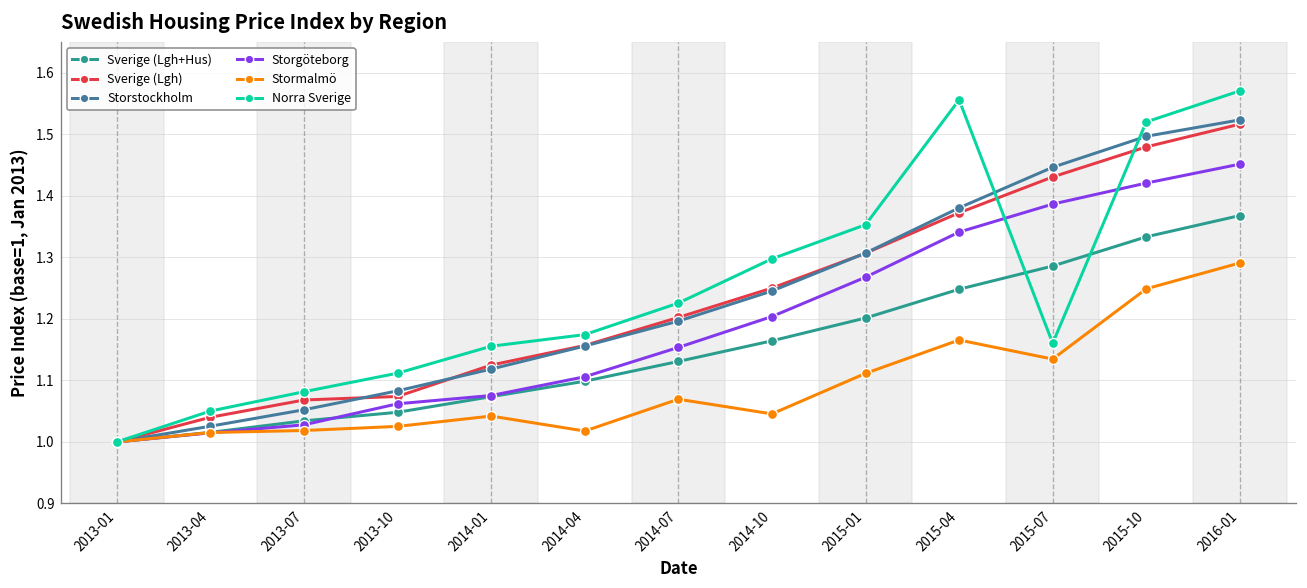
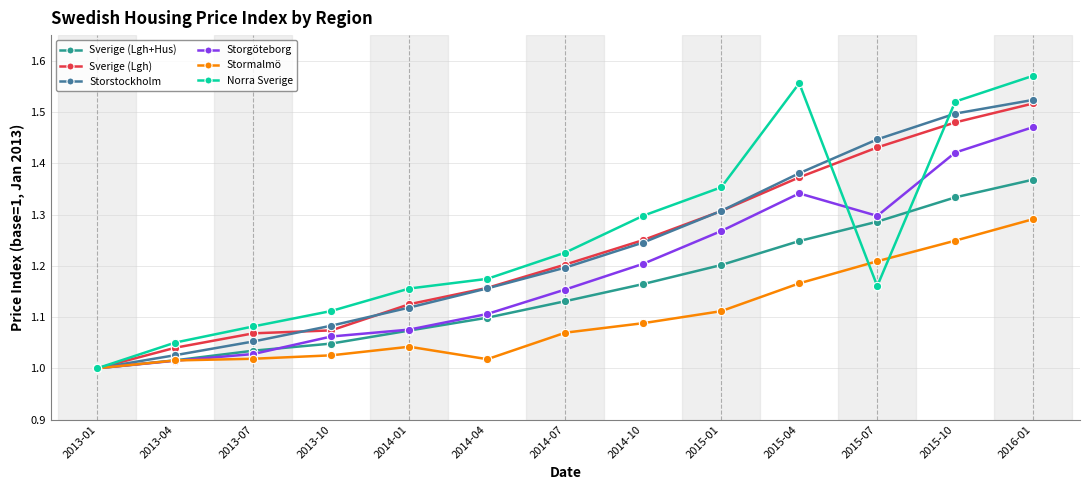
  {
    "Sverige (Lgh)": {
      "2013-04": 1.04,
      "2013-07": 1.07,
      "2013-10": 1.07,
      "2014-01": 1.12,
      "2014-07": 1.20,
      "2015-04": 1.37,
      "2015-07": 1.43,
      "2015-10": 1.48,
      "2016-01": 1.52
    },
    "Storgöteborg": {
      "2013-07": 1.03,
      "2013-10": 1.06,
      "2014-04": 1.11,
      "2014-07": 1.15,
      "2014-10": 1.20,
      "2015-01": 1.27,
      "2015-04": 1.34,
-     "2015-07": 1.39,
+     "2015-07": 1.30,
      "2015-10": 1.42,
-     "2016-01": 1.45
+     "2016-01": 1.47
    },
    "Stormalmö": {
      "2013-07": 1.02,
      "2013-10": 1.03,
      "2014-01": 1.04,
      "2014-04": 1.02,
      "2014-07": 1.07,
-     "2014-10": 1.05,
+     "2014-10": 1.09,
      "2015-01": 1.11,
      "2015-04": 1.17,
-     "2015-07": 1.13,
+     "2015-07": 1.21,
      "2015-10": 1.25,
      "2016-01": 1.29
    },
    "Norra Sverige": {
      "2013-04": 1.05,
      "2013-07": 1.08,
      "2013-10": 1.11,
      "2014-01": 1.16,
      "2014-04": 1.17,
      "2014-07": 1.23,
      "2014-10": 1.30,
      "2015-01": 1.35,
      "2015-04": 1.56,
      "2015-07": 1.16,
      "2015-10": 1.52,
      "2016-01": 1.57
    }
  }
